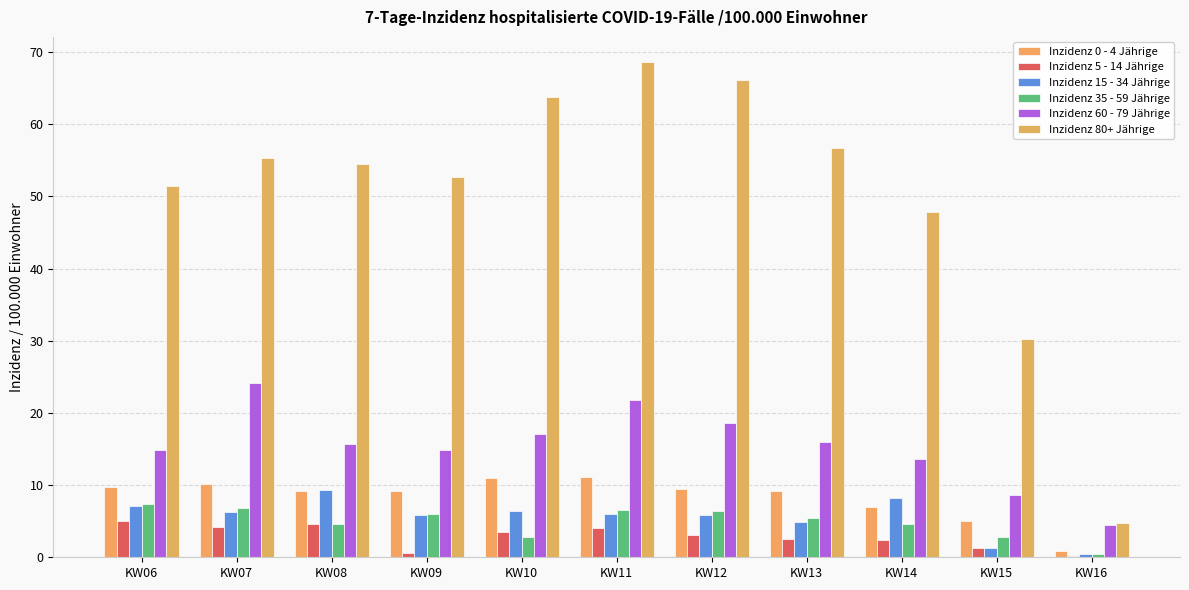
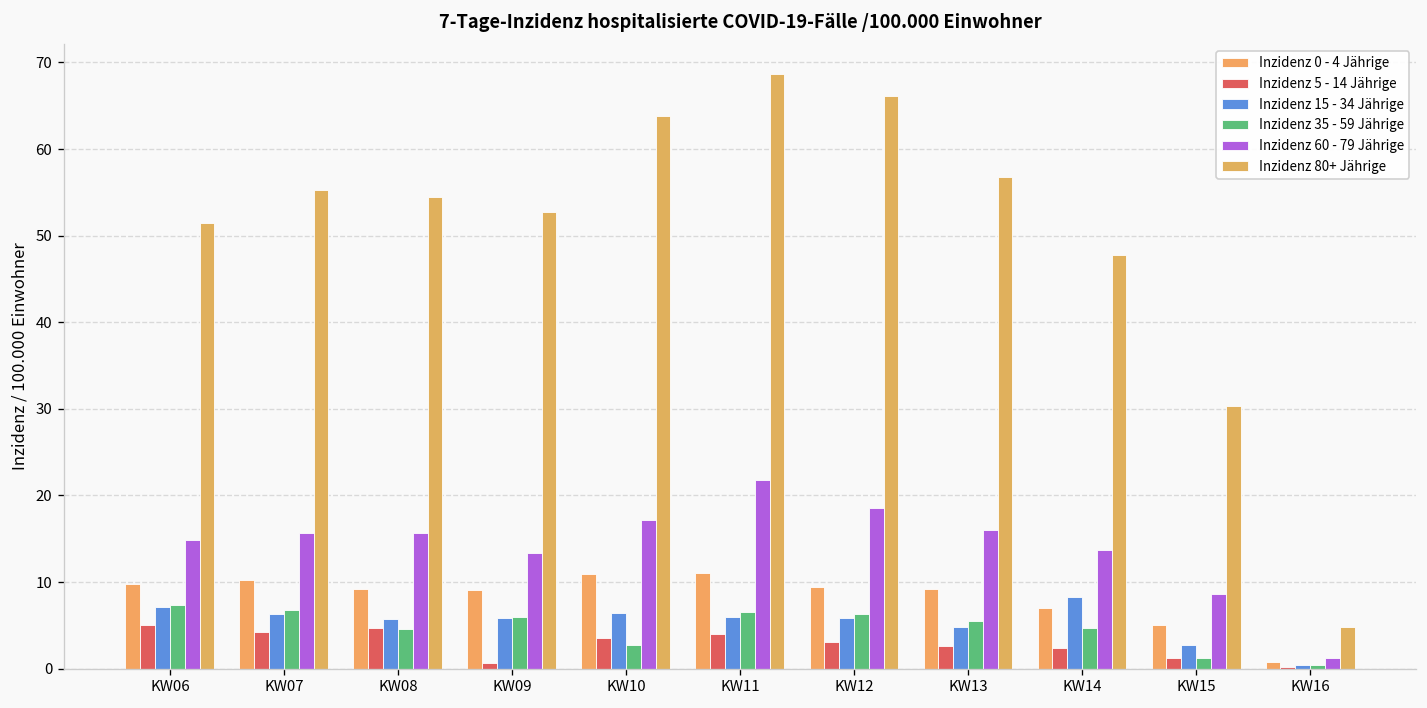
  {
    "Inzidenz 5 - 14 Jährige": {
      "KW06": 5,
      "KW07": 4,
      "KW08": 5,
      "KW09": 1,
      "KW10": 4,
      "KW11": 4,
      "KW12": 3,
      "KW13": 3,
      "KW14": 2,
      "KW15": 1
    },
    "Inzidenz 15 - 34 Jährige": {
      "KW06": 7,
      "KW07": 6,
-     "KW08": 9,
+     "KW08": 6,
      "KW09": 6,
      "KW10": 6,
      "KW11": 6,
      "KW12": 6,
      "KW13": 5,
      "KW14": 8,
-     "KW15": 1,
+     "KW15": 3,
      "KW16": 0
    },
    "Inzidenz 35 - 59 Jährige": {
      "KW06": 7,
      "KW07": 7,
      "KW08": 5,
      "KW09": 6,
      "KW10": 3,
      "KW11": 7,
      "KW12": 6,
      "KW13": 6,
      "KW14": 5,
-     "KW15": 3,
+     "KW15": 1,
      "KW16": 0
    },
    "Inzidenz 60 - 79 Jährige": {
      "KW06": 15,
-     "KW07": 24,
+     "KW07": 16,
      "KW08": 16,
-     "KW09": 15,
+     "KW09": 13,
      "KW10": 17,
      "KW11": 22,
      "KW12": 19,
      "KW13": 16,
      "KW14": 14,
      "KW15": 9,
-     "KW16": 5
+     "KW16": 1
    }
  }
